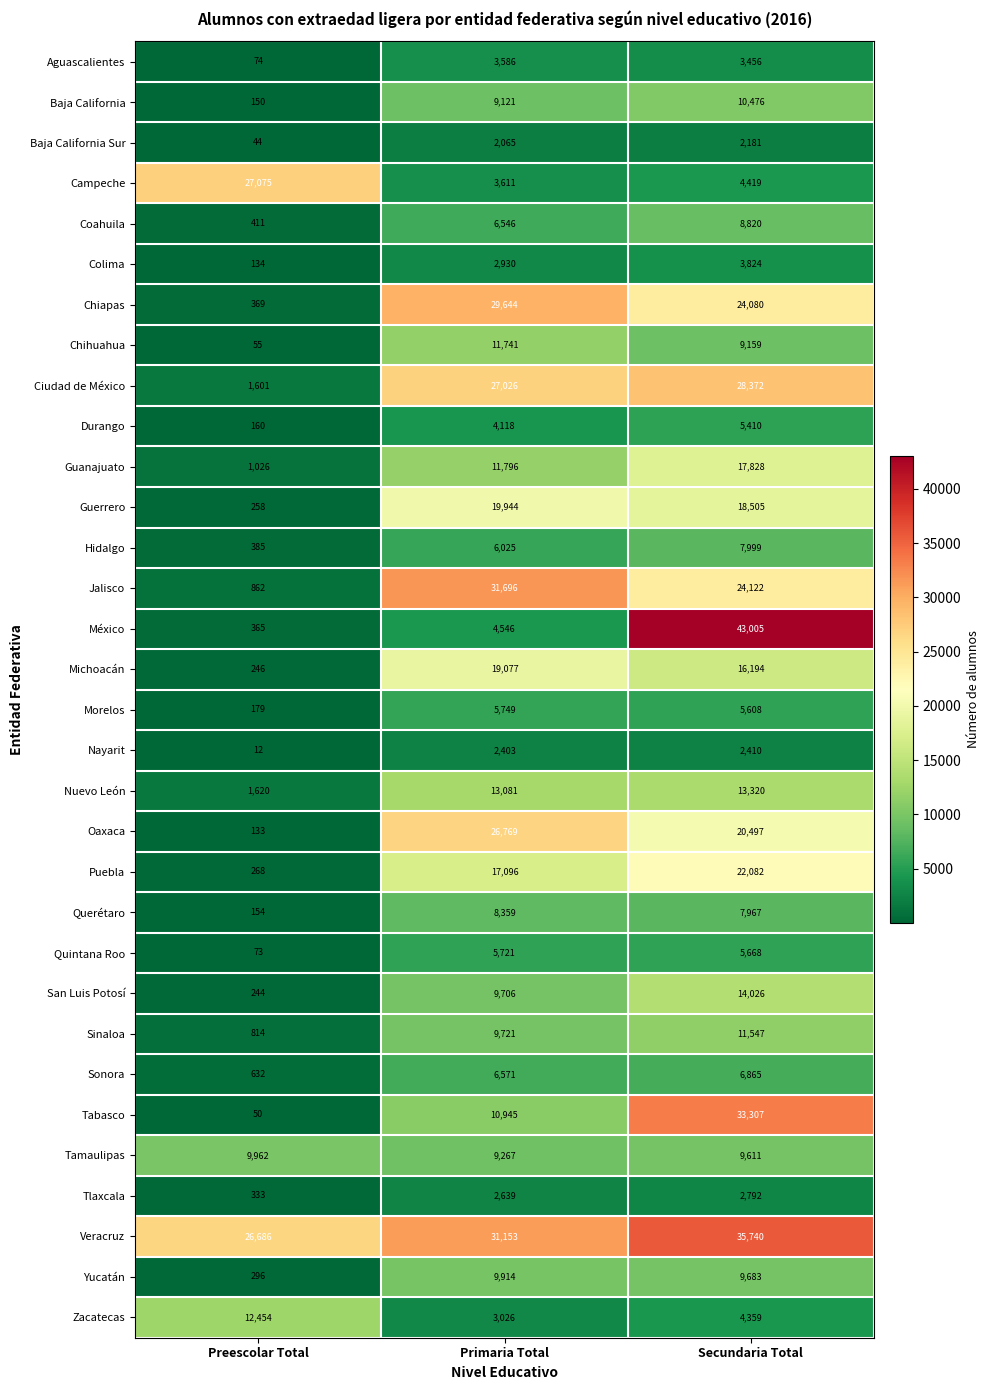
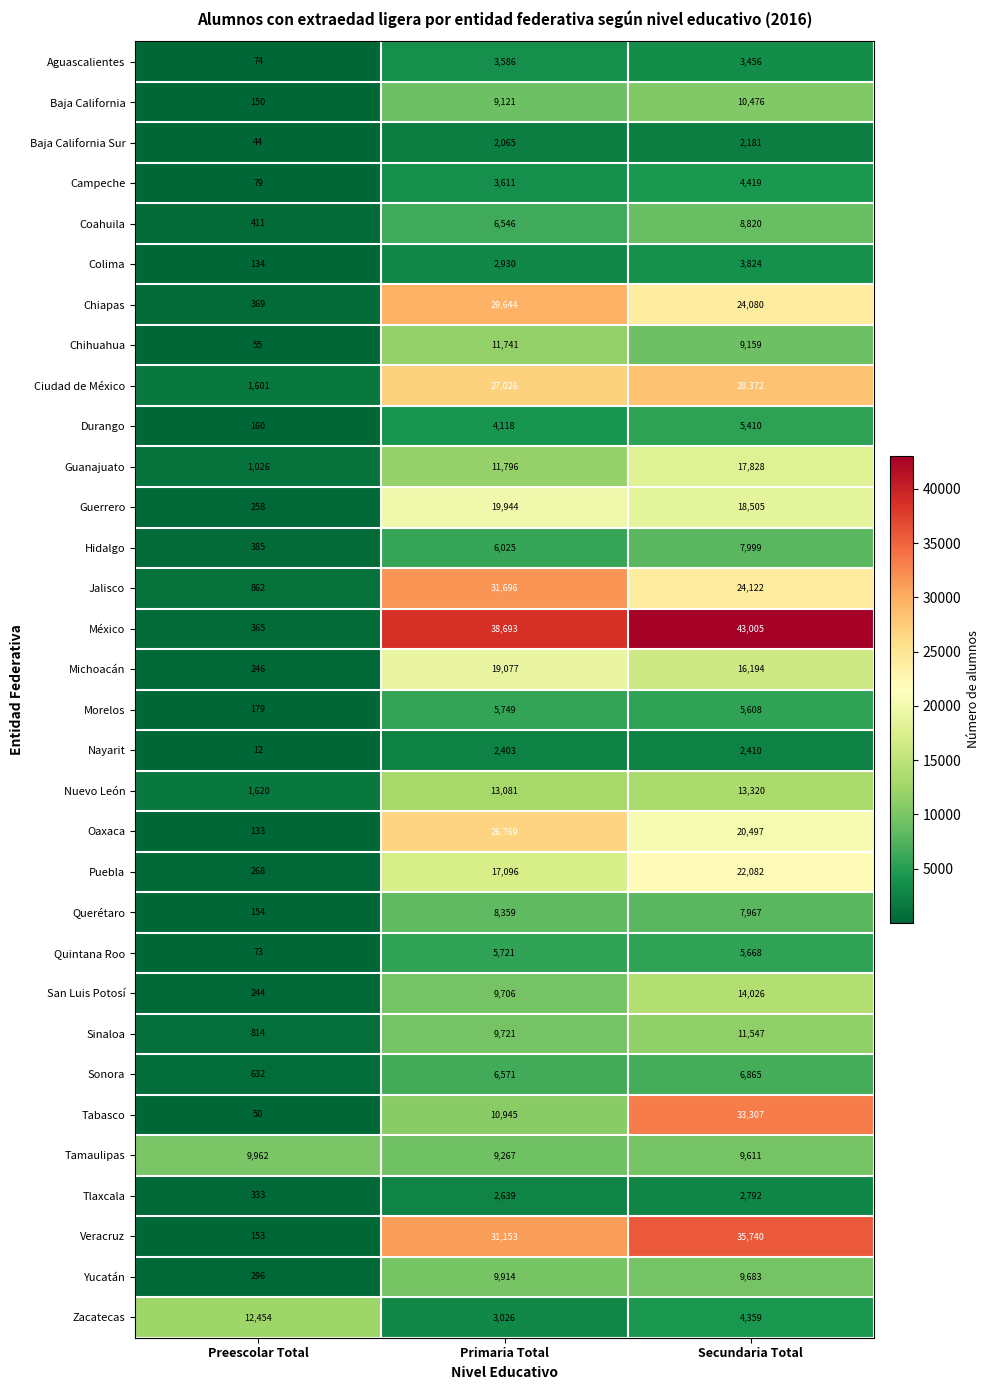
  {
    "Aguascalientes": {
      "Preescolar Total": "74",
      "Primaria Total": "3,586",
      "Secundaria Total": "3,456"
    },
    "Baja California": {
      "Preescolar Total": "150",
      "Primaria Total": "9,121",
      "Secundaria Total": "10,476"
    },
    "Baja California Sur": {
      "Preescolar Total": "44",
      "Primaria Total": "2,065",
      "Secundaria Total": "2,181"
    },
    "Campeche": {
-     "Preescolar Total": "27,075",
+     "Preescolar Total": "79",
      "Primaria Total": "3,611",
      "Secundaria Total": "4,419"
    },
    "Coahuila": {
      "Preescolar Total": "411",
      "Primaria Total": "6,546",
      "Secundaria Total": "8,820"
    },
    "Colima": {
      "Preescolar Total": "134",
      "Primaria Total": "2,930",
      "Secundaria Total": "3,824"
    },
    "Chiapas": {
      "Preescolar Total": "369",
      "Primaria Total": "29,644",
      "Secundaria Total": "24,080"
    },
    "Chihuahua": {
      "Preescolar Total": "55",
      "Primaria Total": "11,741",
      "Secundaria Total": "9,159"
    },
    "Ciudad de México": {
      "Preescolar Total": "1,601",
      "Primaria Total": "27,026",
      "Secundaria Total": "28,372"
    },
    "Durango": {
      "Preescolar Total": "160",
      "Primaria Total": "4,118",
      "Secundaria Total": "5,410"
    },
    "Guanajuato": {
      "Preescolar Total": "1,026",
      "Primaria Total": "11,796",
      "Secundaria Total": "17,828"
    },
    "Guerrero": {
      "Preescolar Total": "258",
      "Primaria Total": "19,944",
      "Secundaria Total": "18,505"
    },
    "Hidalgo": {
      "Preescolar Total": "385",
      "Primaria Total": "6,025",
      "Secundaria Total": "7,999"
    },
    "Jalisco": {
      "Preescolar Total": "862",
      "Primaria Total": "31,696",
      "Secundaria Total": "24,122"
    },
    "México": {
      "Preescolar Total": "365",
-     "Primaria Total": "4,546",
+     "Primaria Total": "38,693",
      "Secundaria Total": "43,005"
    },
    "Michoacán": {
      "Preescolar Total": "246",
      "Primaria Total": "19,077",
      "Secundaria Total": "16,194"
    },
    "Morelos": {
      "Preescolar Total": "179",
      "Primaria Total": "5,749",
      "Secundaria Total": "5,608"
    },
    "Nayarit": {
      "Preescolar Total": "12",
      "Primaria Total": "2,403",
      "Secundaria Total": "2,410"
    },
    "Nuevo León": {
      "Preescolar Total": "1,620",
      "Primaria Total": "13,081",
      "Secundaria Total": "13,320"
    },
    "Oaxaca": {
      "Preescolar Total": "133",
      "Primaria Total": "26,769",
      "Secundaria Total": "20,497"
    },
    "Puebla": {
      "Preescolar Total": "268",
      "Primaria Total": "17,096",
      "Secundaria Total": "22,082"
    },
    "Querétaro": {
      "Preescolar Total": "154",
      "Primaria Total": "8,359",
      "Secundaria Total": "7,967"
    },
    "Quintana Roo": {
      "Preescolar Total": "73",
      "Primaria Total": "5,721",
      "Secundaria Total": "5,668"
    },
    "San Luis Potosí": {
      "Preescolar Total": "244",
      "Primaria Total": "9,706",
      "Secundaria Total": "14,026"
    },
    "Sinaloa": {
      "Preescolar Total": "814",
      "Primaria Total": "9,721",
      "Secundaria Total": "11,547"
    },
    "Sonora": {
      "Preescolar Total": "632",
      "Primaria Total": "6,571",
      "Secundaria Total": "6,865"
    },
    "Tabasco": {
      "Preescolar Total": "50",
      "Primaria Total": "10,945",
      "Secundaria Total": "33,307"
    },
    "Tamaulipas": {
      "Preescolar Total": "9,962",
      "Primaria Total": "9,267",
      "Secundaria Total": "9,611"
    },
    "Tlaxcala": {
      "Preescolar Total": "333",
      "Primaria Total": "2,639",
      "Secundaria Total": "2,792"
    },
    "Veracruz": {
-     "Preescolar Total": "26,686",
+     "Preescolar Total": "153",
      "Primaria Total": "31,153",
      "Secundaria Total": "35,740"
    },
    "Yucatán": {
      "Preescolar Total": "296",
      "Primaria Total": "9,914",
      "Secundaria Total": "9,683"
    },
    "Zacatecas": {
      "Preescolar Total": "12,454",
      "Primaria Total": "3,026",
      "Secundaria Total": "4,359"
    }
  }
